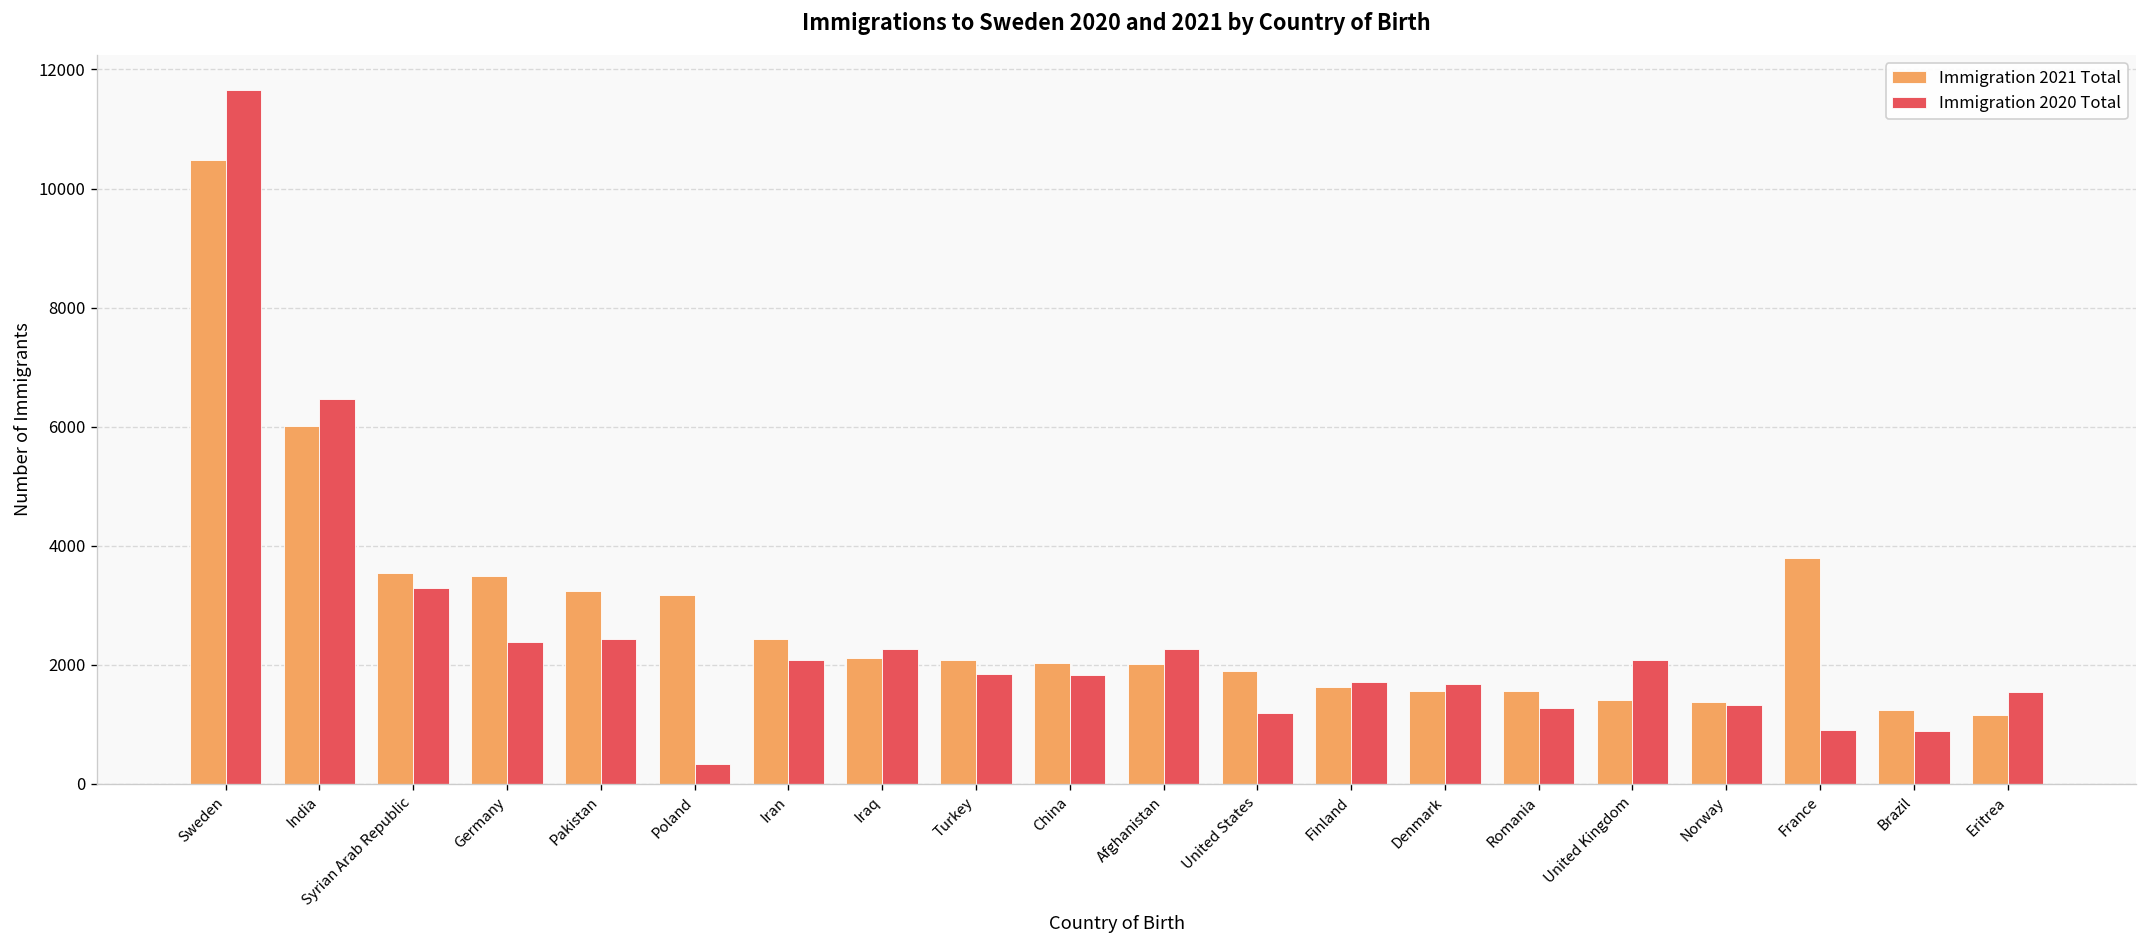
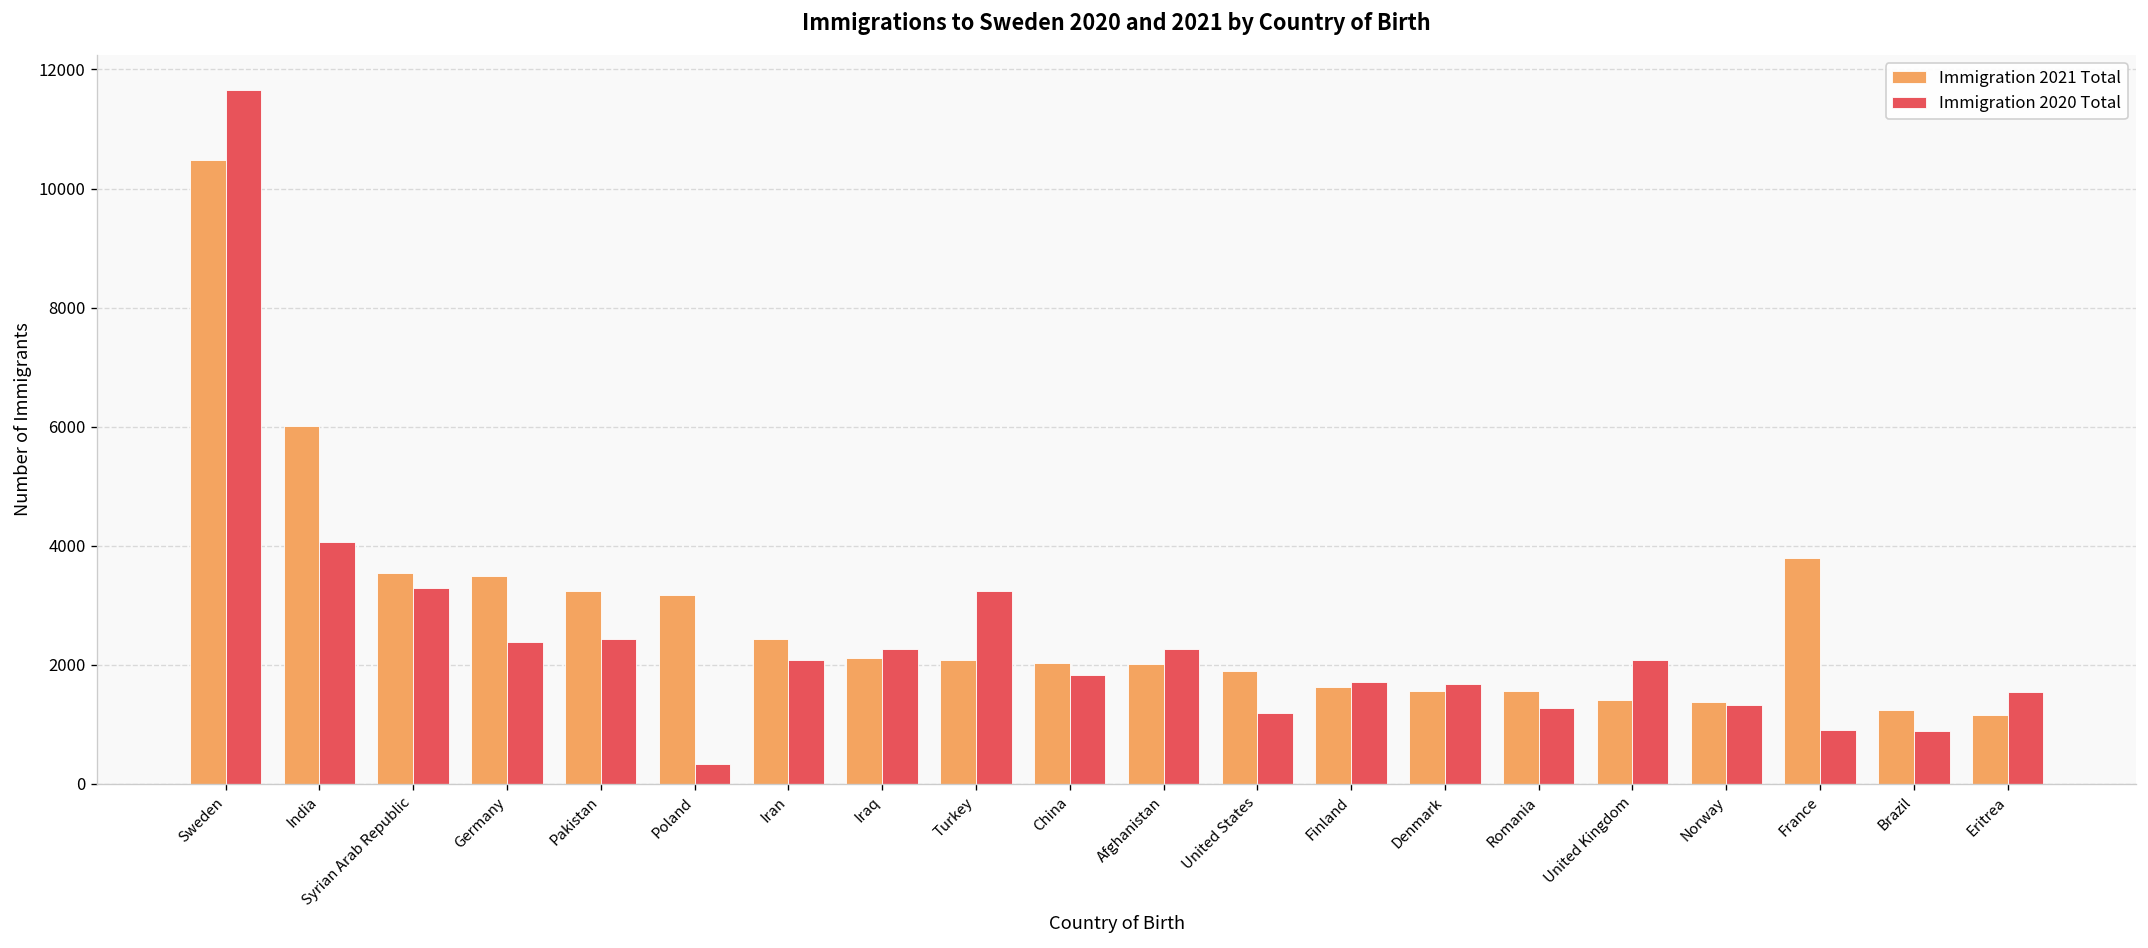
  {
    "Immigration 2021 Total": {
      "Sweden": 10500,
      "India": 6000,
      "Syrian Arab Republic": 3500,
      "Germany": 3500,
      "Pakistan": 3200,
      "Poland": 3200,
      "Iran": 2400,
      "Iraq": 2100,
      "Turkey": 2100,
      "China": 2000,
      "Afghanistan": 2000,
      "United States": 1900,
      "Finland": 1600,
      "Denmark": 1600,
      "Romania": 1600,
      "United Kingdom": 1400,
      "Norway": 1400,
      "France": 3800,
      "Brazil": 1200,
      "Eritrea": 1200
    },
    "Immigration 2020 Total": {
      "Sweden": 11700,
-     "India": 6500,
+     "India": 4100,
      "Syrian Arab Republic": 3300,
      "Germany": 2400,
      "Pakistan": 2400,
      "Poland": 300,
      "Iran": 2100,
      "Iraq": 2300,
-     "Turkey": 1900,
+     "Turkey": 3200,
      "China": 1800,
      "Afghanistan": 2300,
      "United States": 1200,
      "Finland": 1700,
      "Denmark": 1700,
      "Romania": 1300,
      "United Kingdom": 2100,
      "Norway": 1300,
      "France": 900,
      "Brazil": 900,
      "Eritrea": 1600
    }
  }
